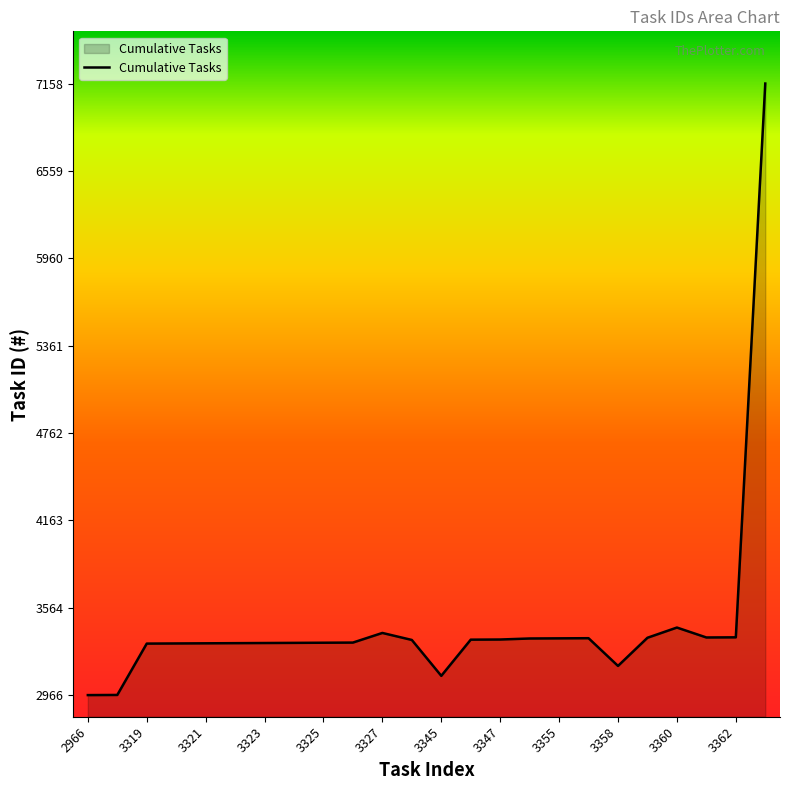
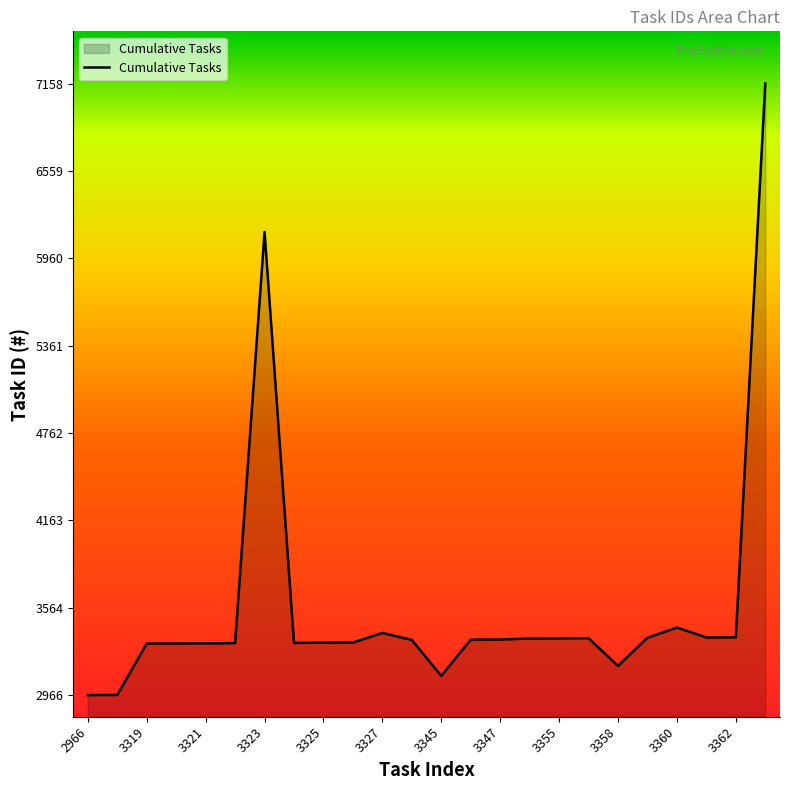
  {
    "2966": 2970,
    "3319": 3320,
    "3321": 3320,
-   "3323": 3320,
+   "3323": 6140,
    "3325": 3330,
    "3327": 3390,
    "3345": 3100,
    "3347": 3350,
    "3355": 3360,
    "3358": 3170,
    "3360": 3430,
    "3362": 3360
  }
